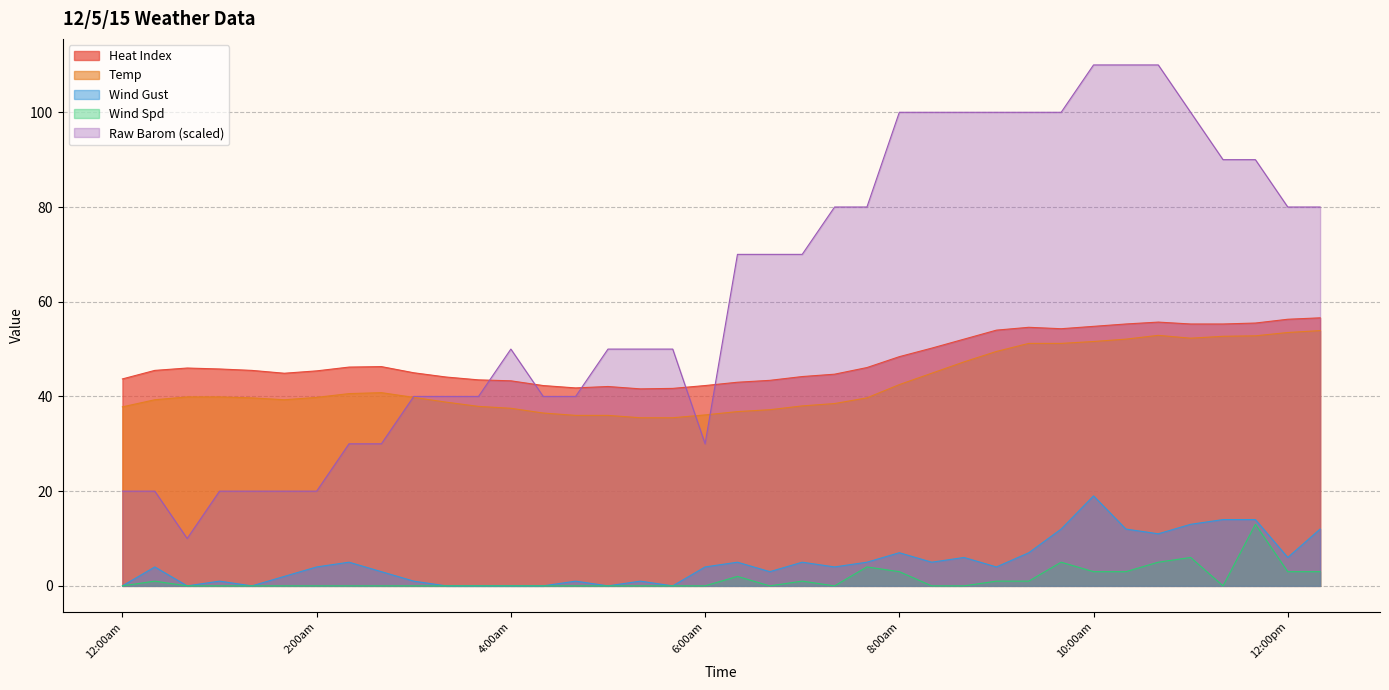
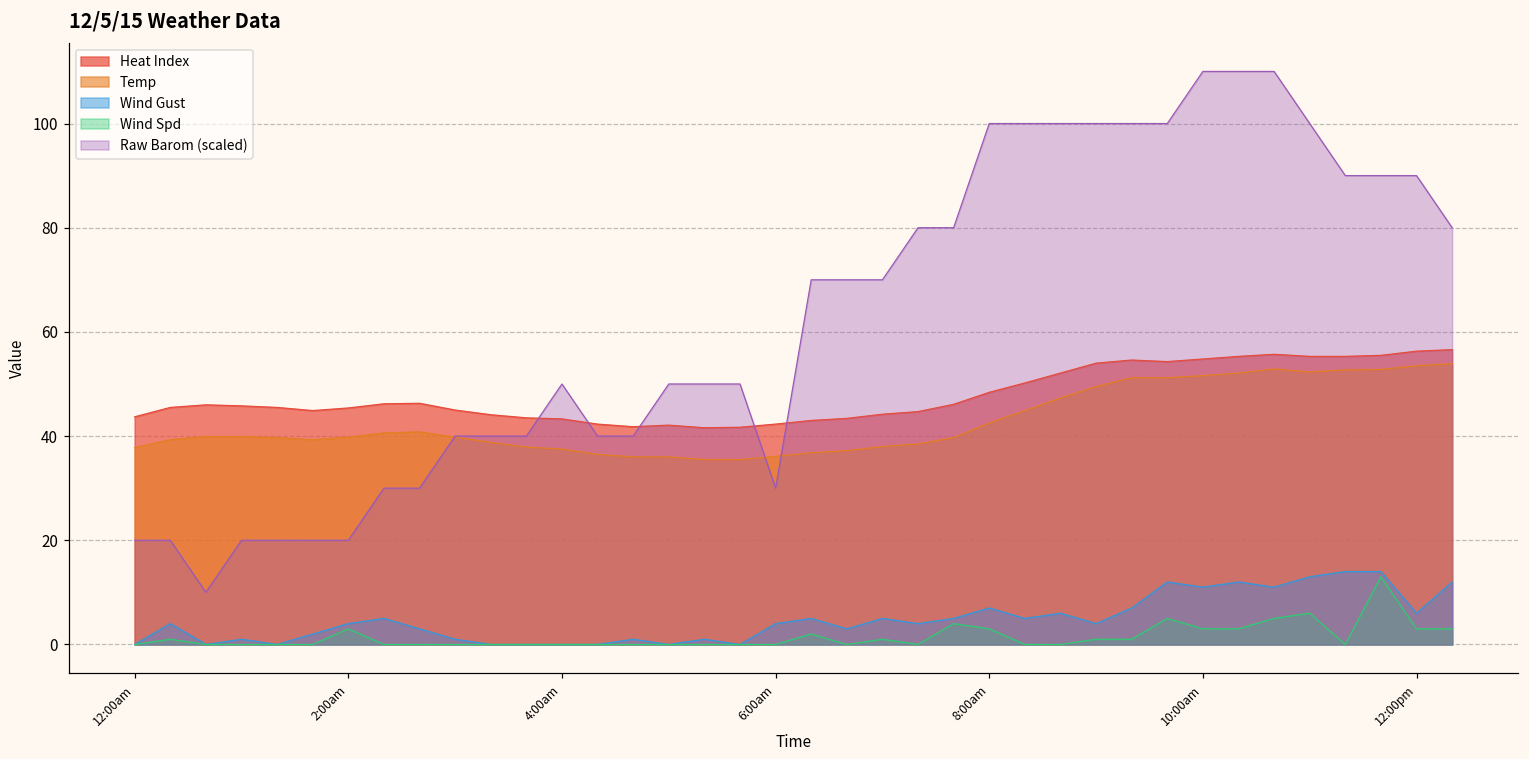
  {
    "Wind Gust": {
      "2:00am": 4,
      "6:00am": 4,
      "8:00am": 7,
-     "10:00am": 19,
+     "10:00am": 11,
      "12:00pm": 6
    },
    "Wind Spd": {
-     "2:00am": 0,
+     "2:00am": 3,
      "6:00am": 0,
      "8:00am": 3,
      "10:00am": 3,
      "12:00pm": 3
    },
    "Raw Barom (scaled)": {
      "12:00am": 20,
      "2:00am": 20,
      "4:00am": 50,
      "6:00am": 30,
      "8:00am": 100,
      "10:00am": 110,
-     "12:00pm": 80
+     "12:00pm": 90
    }
  }
